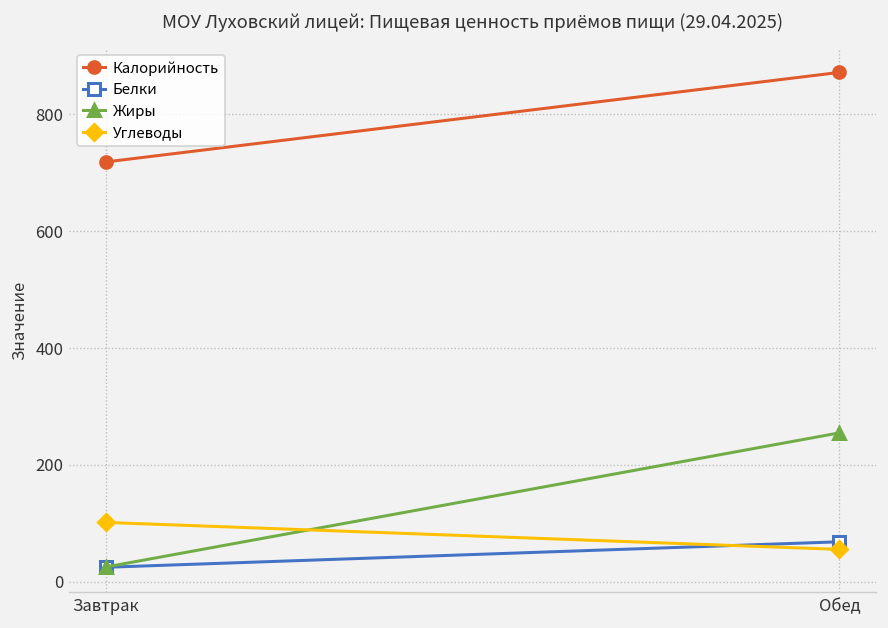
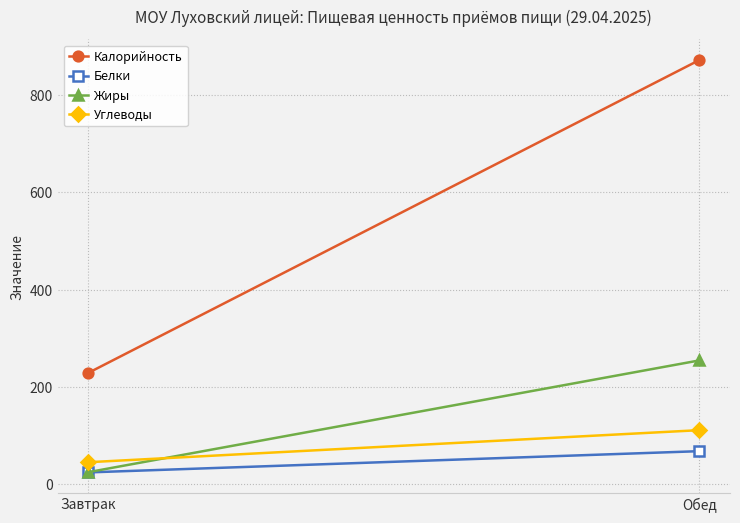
  {
    "Калорийность": {
-     "Завтрак": 720,
+     "Завтрак": 230,
      "Обед": 870
    },
    "Белки": {
      "Обед": 70
    },
    "Жиры": {
      "Обед": 250
    },
    "Углеводы": {
-     "Завтрак": 100,
-     "Обед": 50
+     "Завтрак": 50,
+     "Обед": 110
    }
  }
